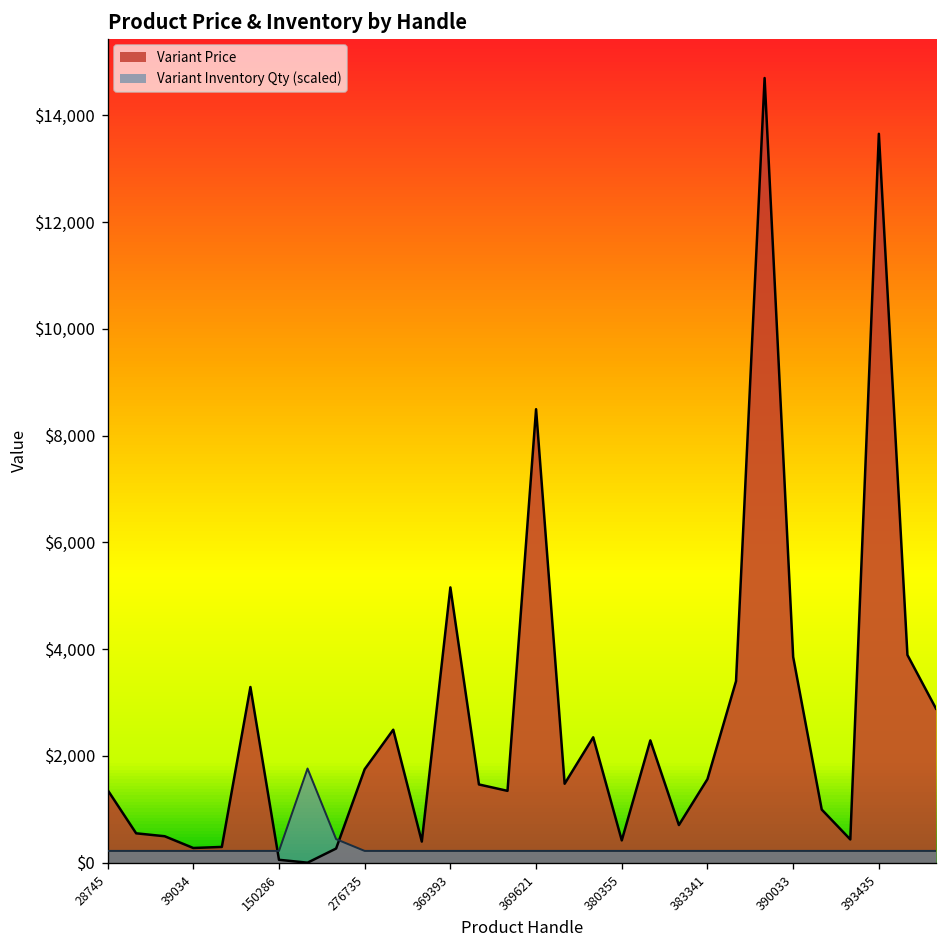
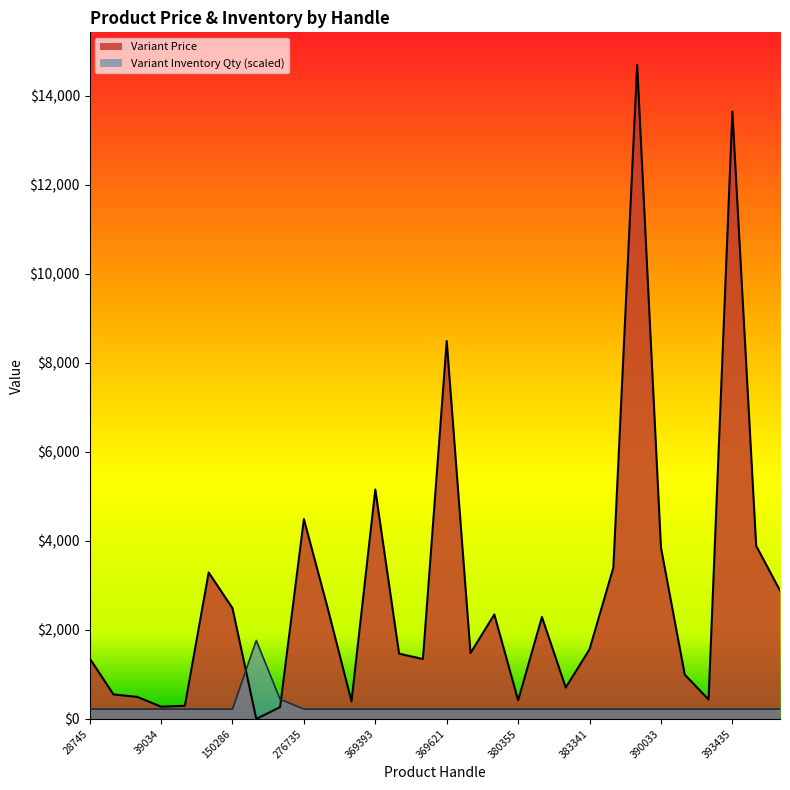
  {
    "Variant Price": {
      "28745": "$1,400",
-     "150286": "$100",
-     "276735": "$1,800",
+     "150286": "$2,500",
+     "276735": "$4,500",
      "369393": "$5,200",
      "369621": "$8,500",
      "380355": "$400",
      "383341": "$1,600",
      "390033": "$3,900",
      "393435": "$13,700"
    },
    "Variant Inventory Qty (scaled)": {
      "28745": "$200",
      "150286": "$200",
      "276735": "$200",
      "369393": "$200",
      "369621": "$200",
      "380355": "$200",
      "383341": "$200",
      "390033": "$200",
      "393435": "$200"
    }
  }
